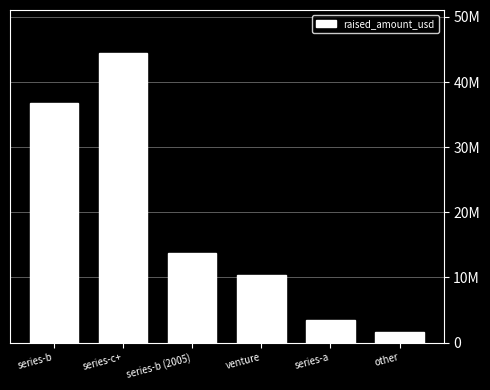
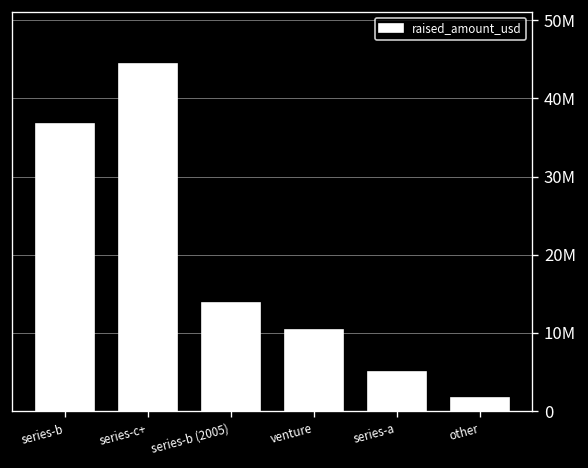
  {
    "series-b": 37000000,
    "series-c+": 44000000,
    "series-b (2005)": 14000000,
    "venture": 10000000,
-   "series-a": 4000000,
+   "series-a": 5000000,
    "other": 2000000
  }
